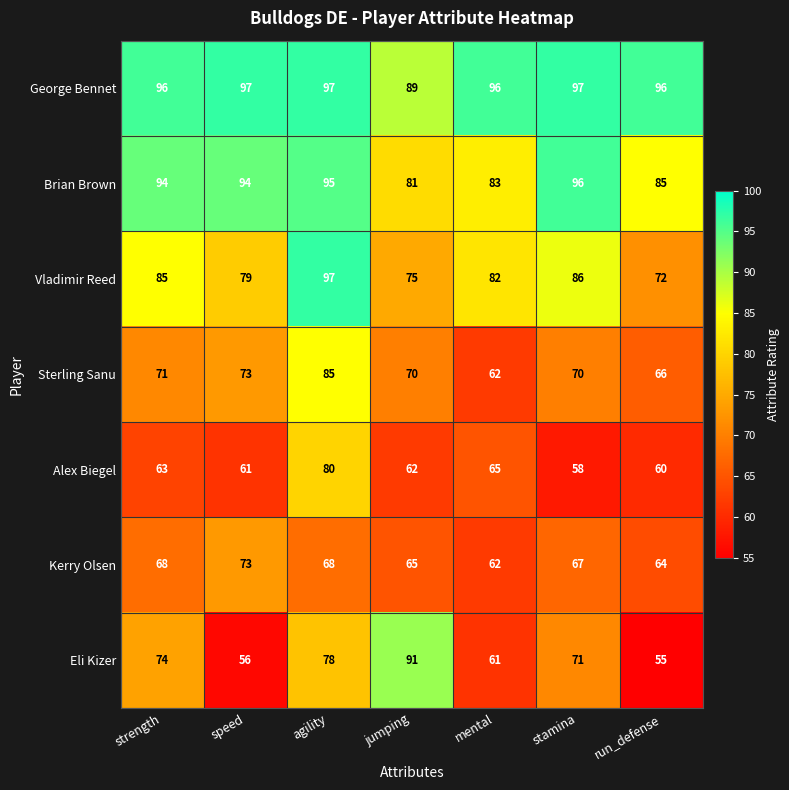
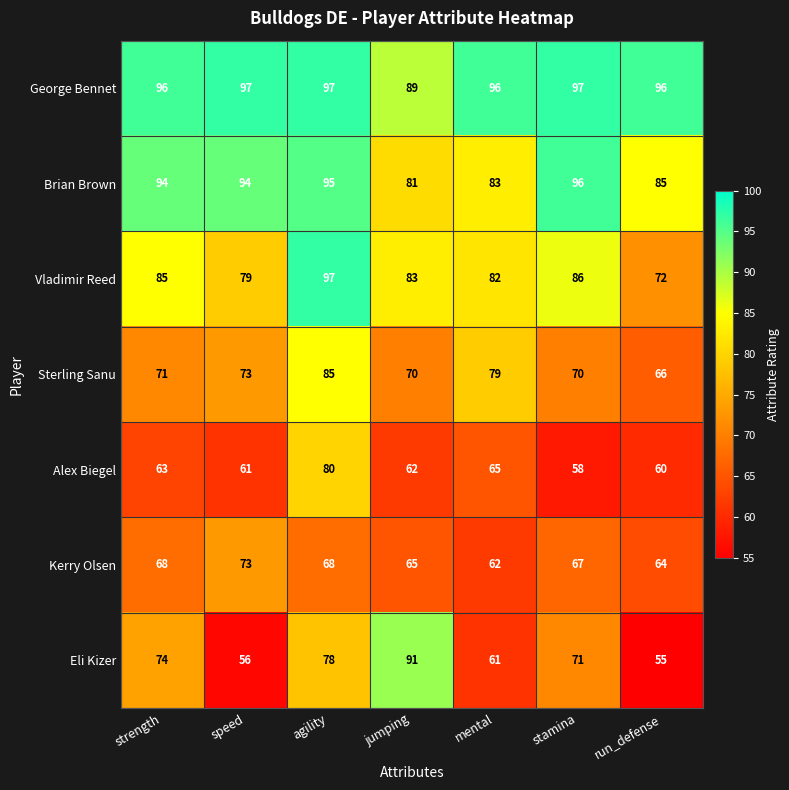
  {
    "George Bennet": {
      "strength": 96,
      "speed": 97,
      "agility": 97,
      "jumping": 89,
      "mental": 96,
      "stamina": 97,
      "run_defense": 96
    },
    "Brian Brown": {
      "strength": 94,
      "speed": 94,
      "agility": 95,
      "jumping": 81,
      "mental": 83,
      "stamina": 96,
      "run_defense": 85
    },
    "Vladimir Reed": {
      "strength": 85,
      "speed": 79,
      "agility": 97,
-     "jumping": 75,
+     "jumping": 83,
      "mental": 82,
      "stamina": 86,
      "run_defense": 72
    },
    "Sterling Sanu": {
      "strength": 71,
      "speed": 73,
      "agility": 85,
      "jumping": 70,
-     "mental": 62,
+     "mental": 79,
      "stamina": 70,
      "run_defense": 66
    },
    "Alex Biegel": {
      "strength": 63,
      "speed": 61,
      "agility": 80,
      "jumping": 62,
      "mental": 65,
      "stamina": 58,
      "run_defense": 60
    },
    "Kerry Olsen": {
      "strength": 68,
      "speed": 73,
      "agility": 68,
      "jumping": 65,
      "mental": 62,
      "stamina": 67,
      "run_defense": 64
    },
    "Eli Kizer": {
      "strength": 74,
      "speed": 56,
      "agility": 78,
      "jumping": 91,
      "mental": 61,
      "stamina": 71,
      "run_defense": 55
    }
  }
